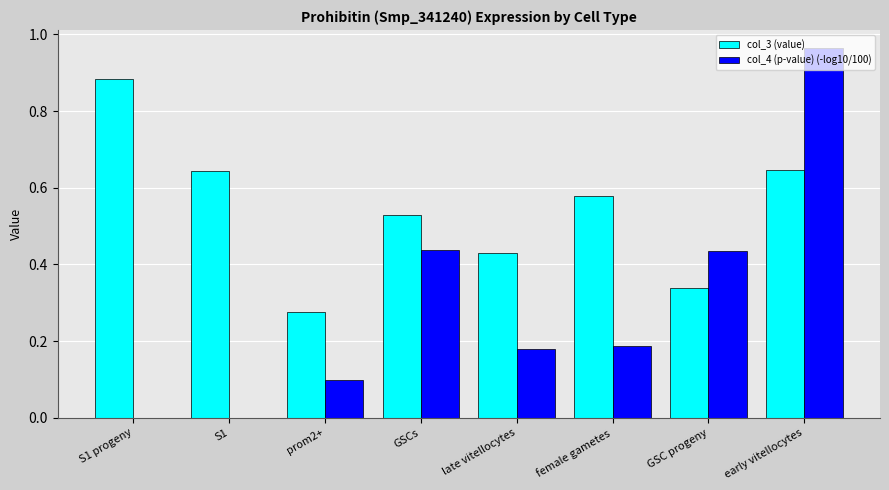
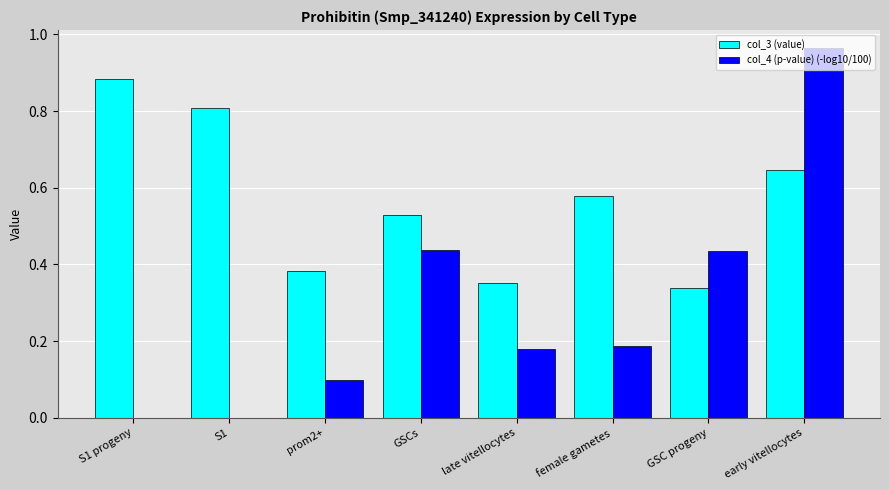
  {
    "col_3 (value)": {
      "S1 progeny": 0.88,
-     "S1": 0.64,
-     "prom2+": 0.28,
+     "S1": 0.81,
+     "prom2+": 0.38,
      "GSCs": 0.53,
-     "late vitellocytes": 0.43,
+     "late vitellocytes": 0.35,
      "female gametes": 0.58,
      "GSC progeny": 0.34,
      "early vitellocytes": 0.65
    },
    "col_4 (p-value) (-log10/100)": {
      "S1 progeny": 0.00,
      "S1": 0.00,
      "prom2+": 0.10,
      "GSCs": 0.44,
      "late vitellocytes": 0.18,
      "female gametes": 0.19,
      "GSC progeny": 0.43
    }
  }
